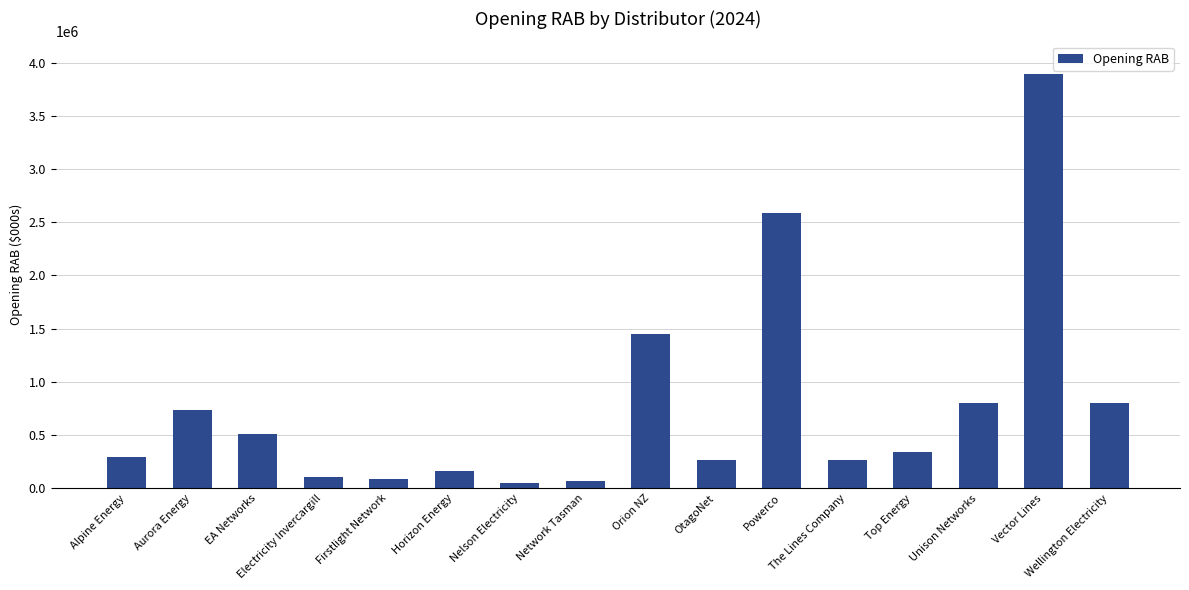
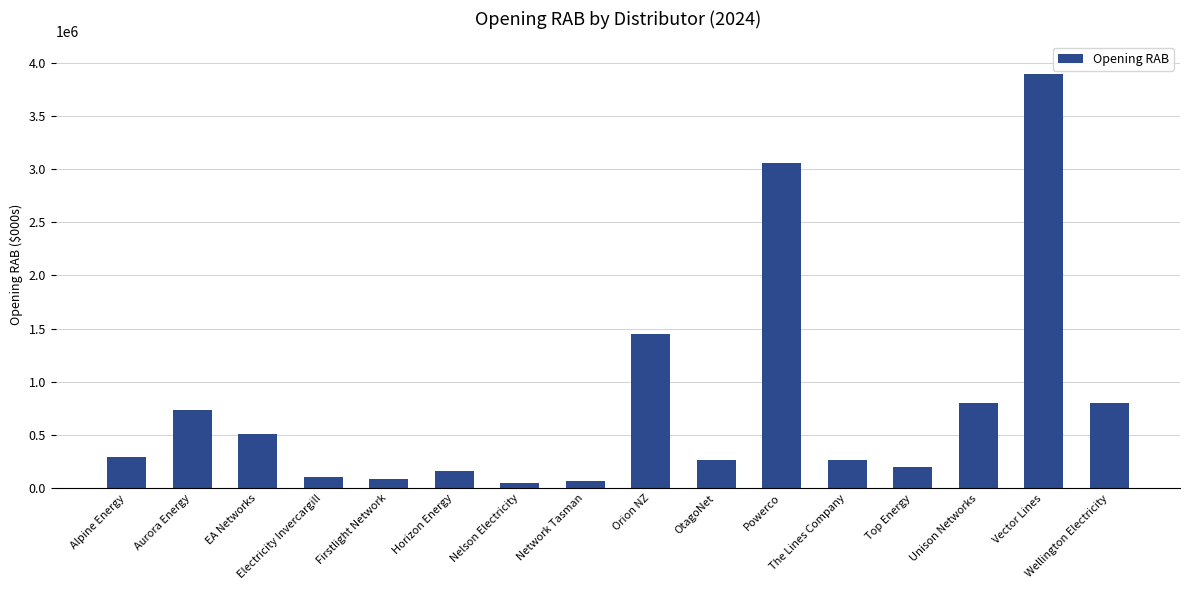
  {
    "Alpine Energy": 290000,
    "Aurora Energy": 740000,
    "EA Networks": 510000,
    "Electricity Invercargill": 110000,
    "Firstlight Network": 90000,
    "Horizon Energy": 160000,
    "Nelson Electricity": 50000,
    "Network Tasman": 60000,
    "Orion NZ": 1450000,
    "OtagoNet": 260000,
-   "Powerco": 2590000,
+   "Powerco": 3060000,
    "The Lines Company": 260000,
-   "Top Energy": 340000,
+   "Top Energy": 200000,
    "Unison Networks": 810000,
    "Vector Lines": 3890000,
    "Wellington Electricity": 800000
  }
